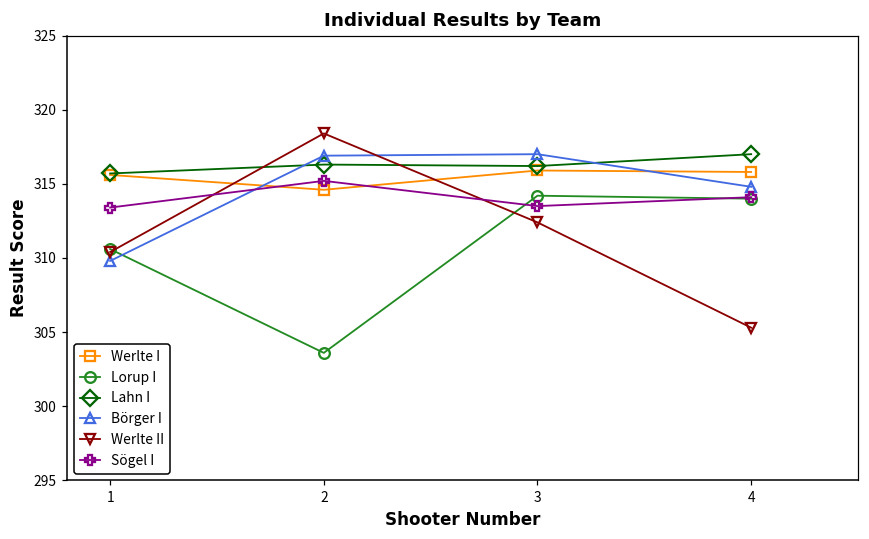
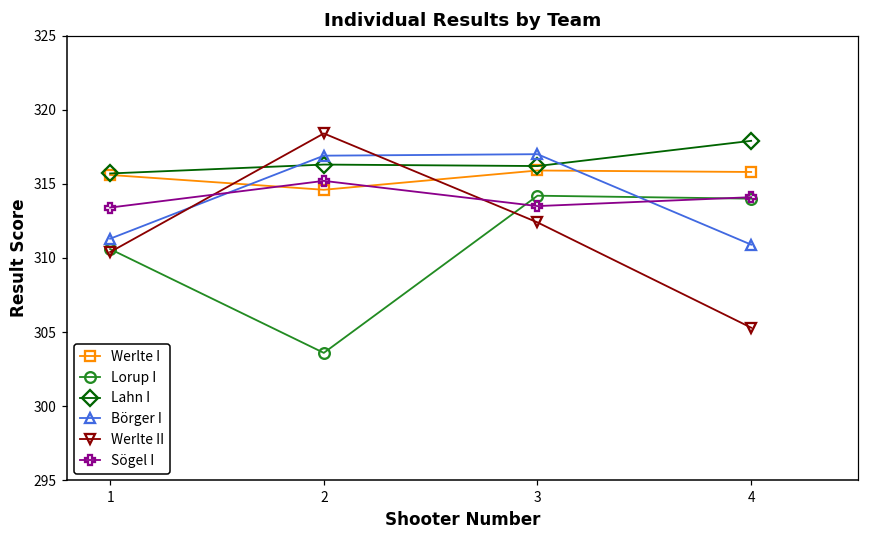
  {
    "Werlte I": {
      "2": 314.6,
      "3": 315.9,
      "4": 315.8
    },
    "Lorup I": {
      "1": 310.6,
      "2": 303.6,
      "3": 314.2
    },
    "Lahn I": {
      "2": 316.3,
      "3": 316.2,
-     "4": 317.0
+     "4": 317.9
    },
    "Börger I": {
-     "1": 309.8,
+     "1": 311.3,
      "2": 316.9,
      "3": 317.0,
-     "4": 314.8
+     "4": 310.9
    },
    "Werlte II": {
      "1": 310.4,
      "2": 318.4,
      "3": 312.4,
      "4": 305.3
    },
    "Sögel I": {
      "1": 313.4,
      "2": 315.2,
      "3": 313.5
    }
  }
